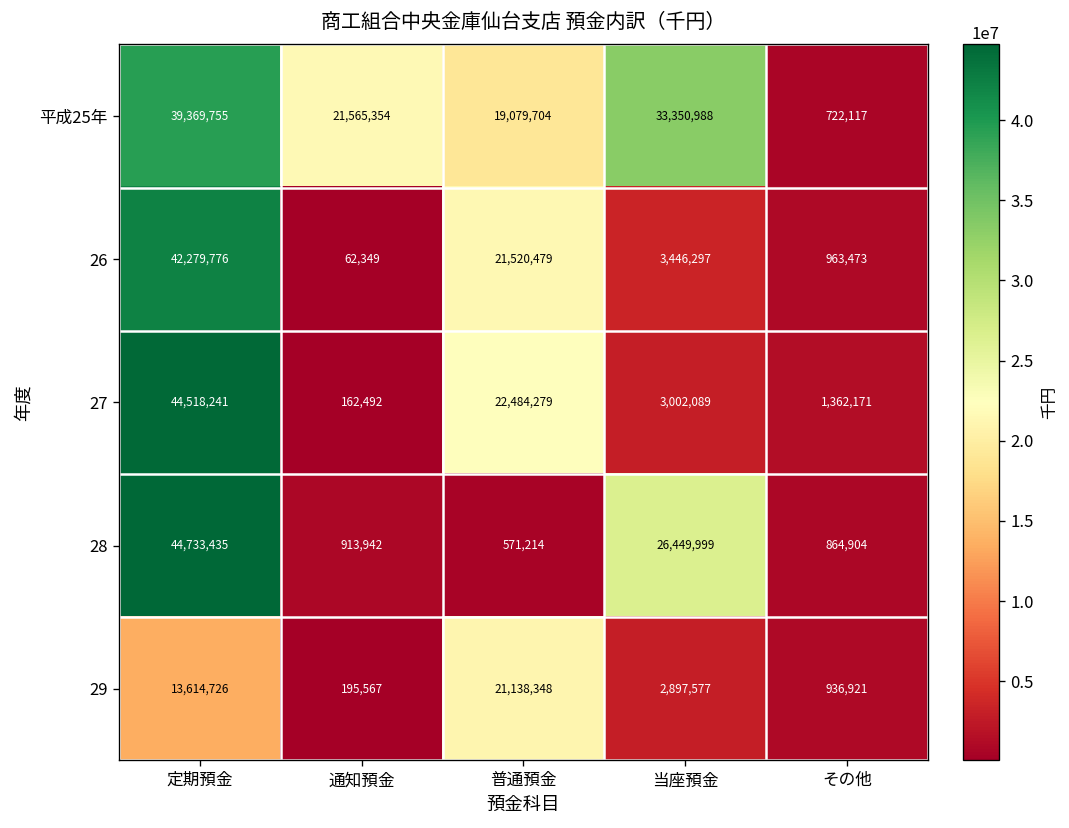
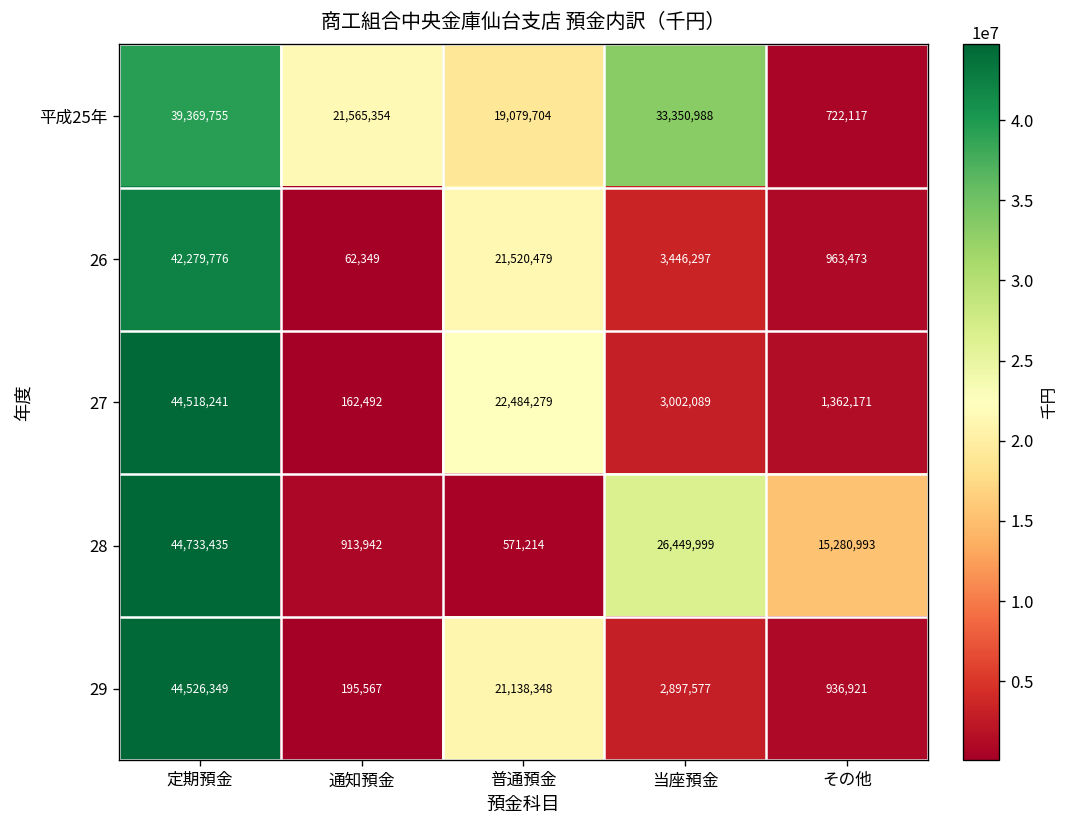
  {
    "平成25年": {
      "定期預金": "39,369,755",
      "通知預金": "21,565,354",
      "普通預金": "19,079,704",
      "当座預金": "33,350,988",
      "その他": "722,117"
    },
    "26": {
      "定期預金": "42,279,776",
      "通知預金": "62,349",
      "普通預金": "21,520,479",
      "当座預金": "3,446,297",
      "その他": "963,473"
    },
    "27": {
      "定期預金": "44,518,241",
      "通知預金": "162,492",
      "普通預金": "22,484,279",
      "当座預金": "3,002,089",
      "その他": "1,362,171"
    },
    "28": {
      "定期預金": "44,733,435",
      "通知預金": "913,942",
      "普通預金": "571,214",
      "当座預金": "26,449,999",
-     "その他": "864,904"
+     "その他": "15,280,993"
    },
    "29": {
-     "定期預金": "13,614,726",
+     "定期預金": "44,526,349",
      "通知預金": "195,567",
      "普通預金": "21,138,348",
      "当座預金": "2,897,577",
      "その他": "936,921"
    }
  }
